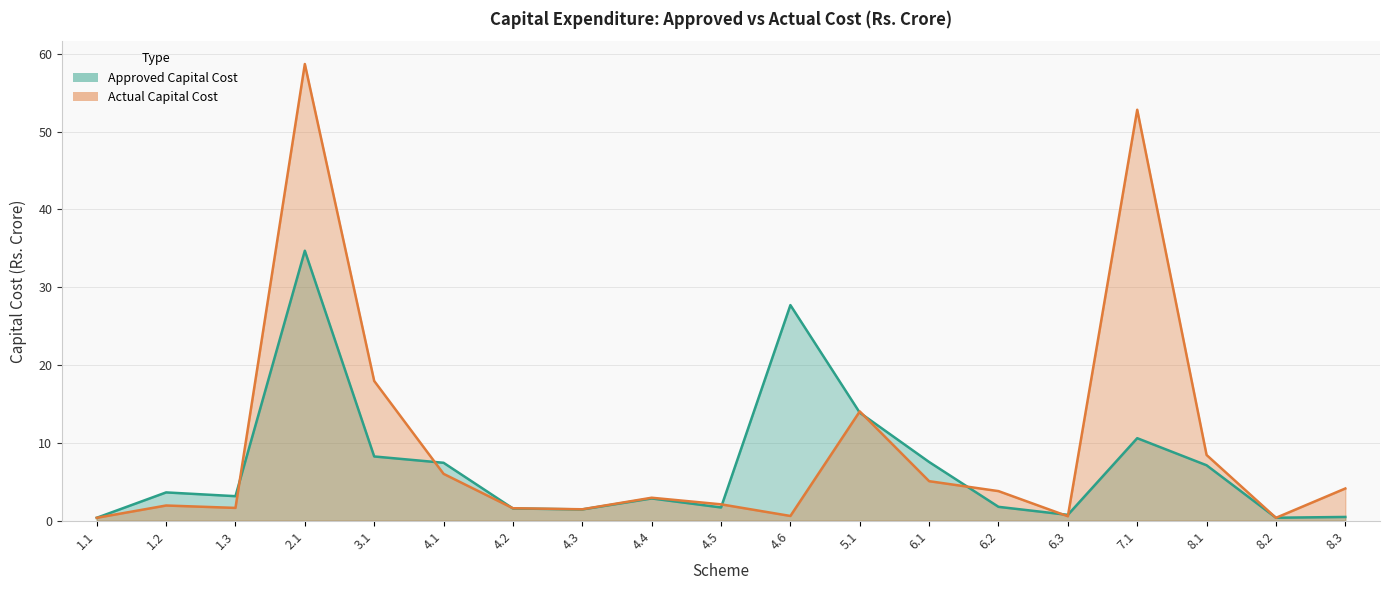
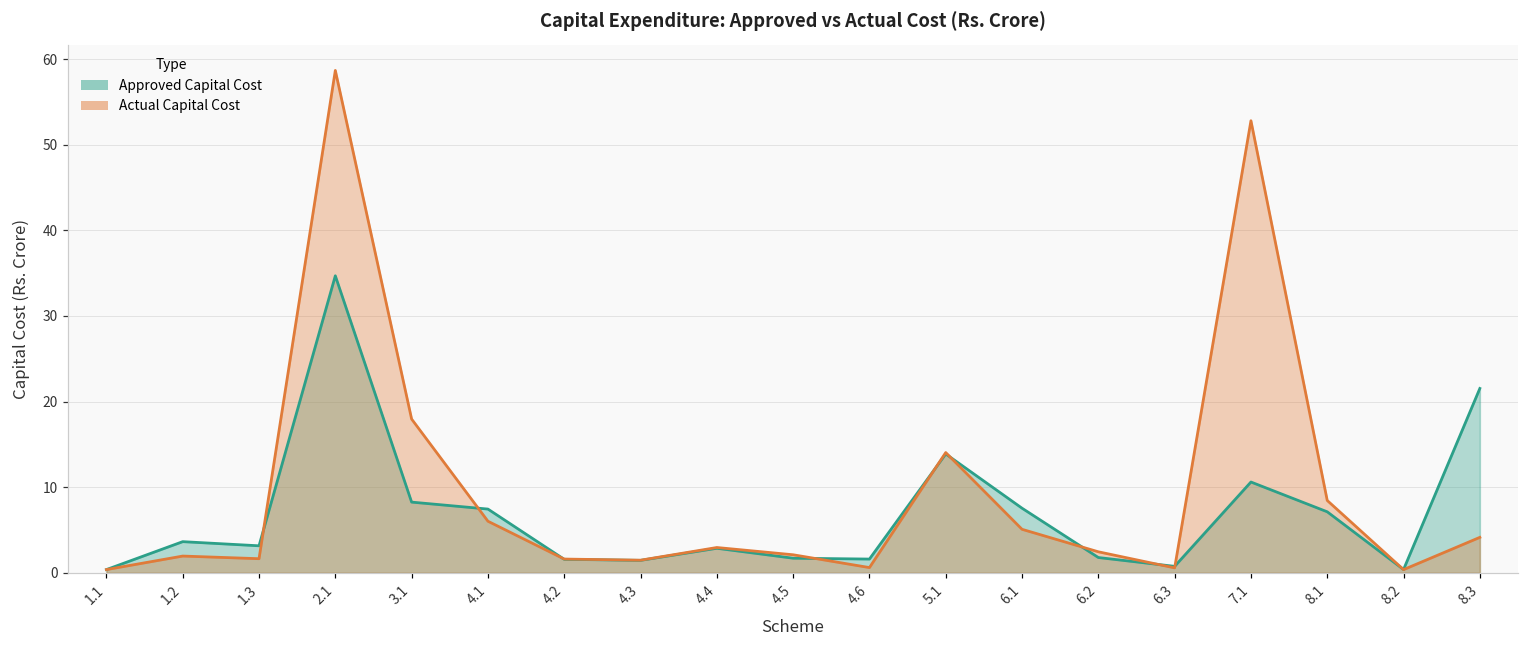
  {
    "Approved Capital Cost": {
      "1.2": 4,
      "1.3": 3,
      "2.1": 35,
      "3.1": 8,
      "4.1": 7,
      "4.5": 2,
-     "4.6": 28,
+     "4.6": 2,
      "6.1": 8,
      "6.2": 2,
      "7.1": 11,
      "8.1": 7,
-     "8.3": 0
+     "8.3": 22
    },
    "Actual Capital Cost": {
      "1.2": 2,
      "1.3": 2,
      "2.1": 59,
      "3.1": 18,
      "4.1": 6,
      "4.5": 2,
      "4.6": 1,
      "6.1": 5,
-     "6.2": 4,
+     "6.2": 2,
      "7.1": 53,
      "8.1": 8,
      "8.3": 4
    }
  }
